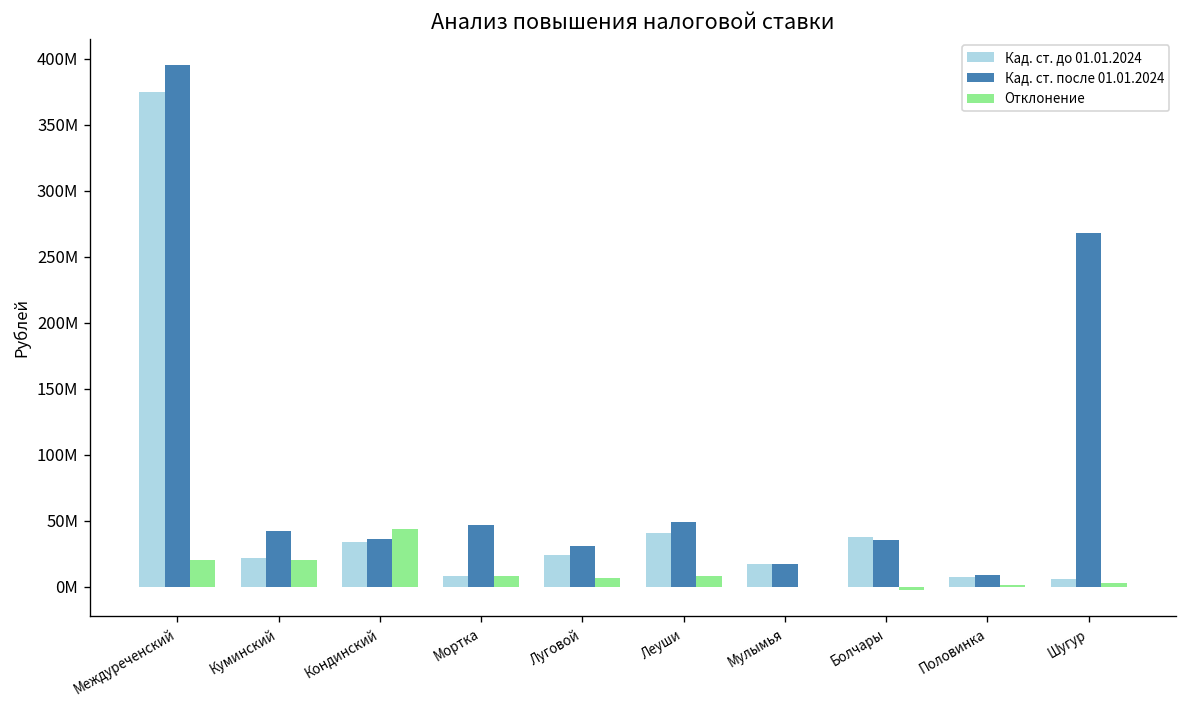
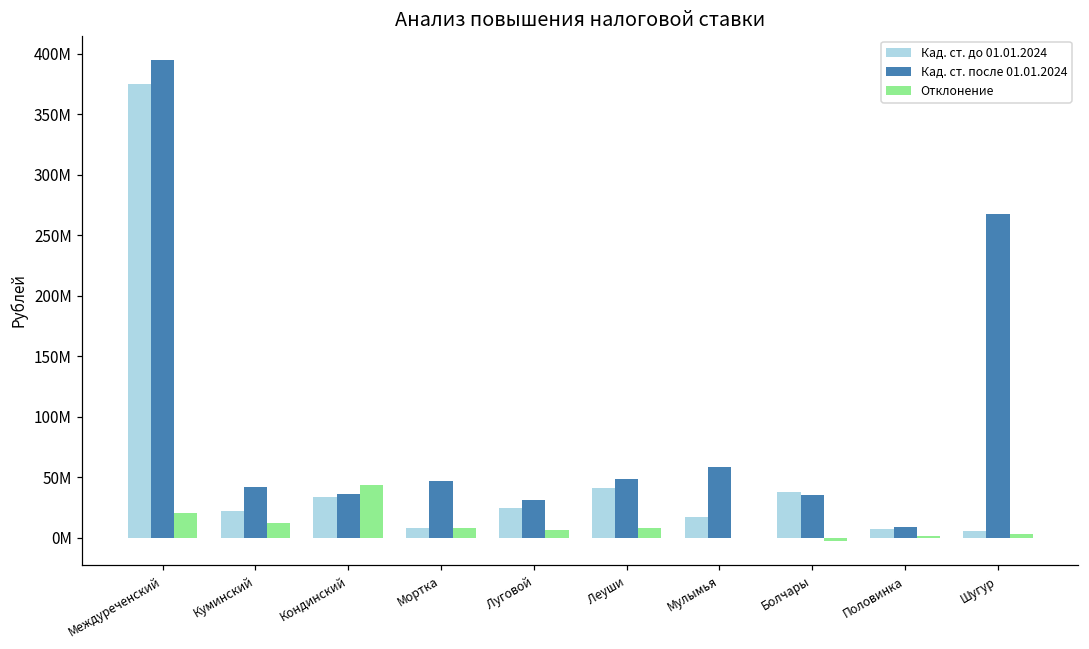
  {
    "Кад. ст. до 01.01.2024": {
      "Междуреченский": 375000000,
      "Куминский": 22000000,
      "Кондинский": 34000000,
      "Мортка": 8000000,
      "Луговой": 24000000,
      "Леуши": 41000000,
      "Мулымья": 18000000,
      "Болчары": 38000000,
      "Половинка": 7000000,
      "Шугур": 6000000
    },
    "Кад. ст. после 01.01.2024": {
      "Междуреченский": 395000000,
      "Куминский": 42000000,
      "Кондинский": 36000000,
      "Мортка": 47000000,
      "Луговой": 31000000,
      "Леуши": 49000000,
-     "Мулымья": 17000000,
+     "Мулымья": 58000000,
      "Болчары": 36000000,
      "Половинка": 9000000,
      "Шугур": 268000000
    },
    "Отклонение": {
      "Междуреченский": 20000000,
-     "Куминский": 20000000,
+     "Куминский": 13000000,
      "Кондинский": 44000000,
      "Мортка": 8000000,
      "Луговой": 7000000,
      "Леуши": 8000000,
      "Шугур": 3000000
    }
  }
